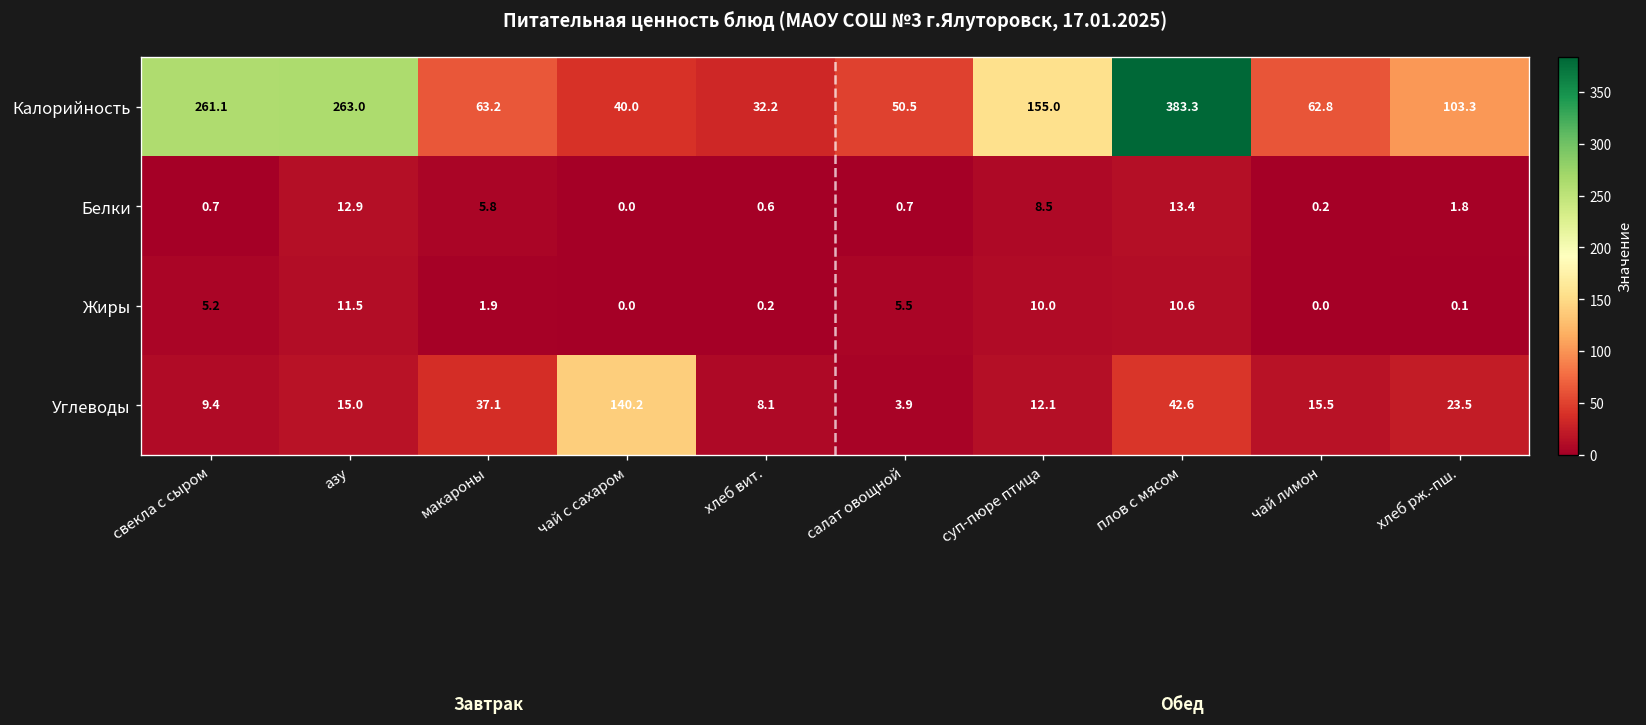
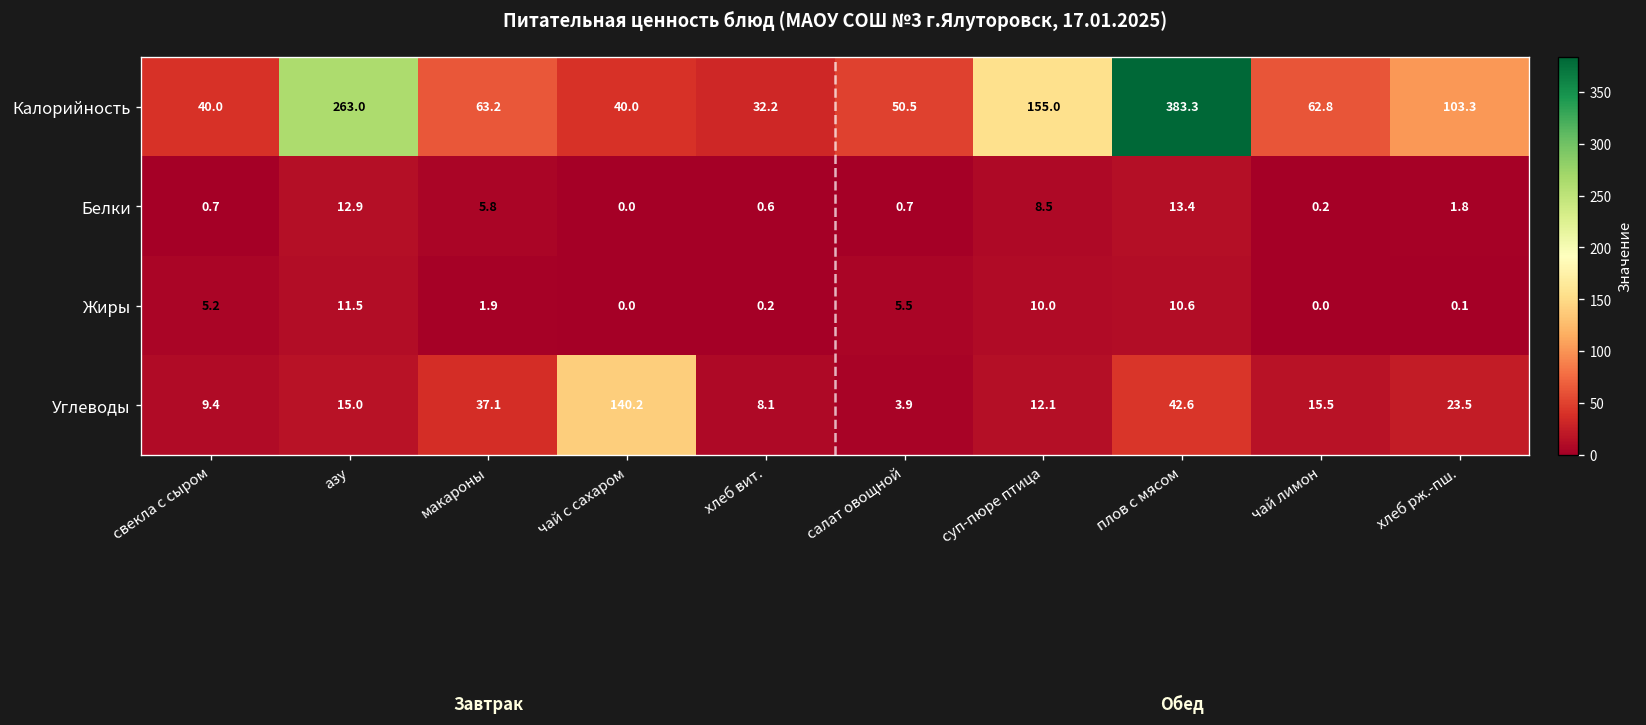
  {
    "Калорийность": {
-     "свекла с сыром": 261.1,
+     "свекла с сыром": 40.0,
      "азу": 263.0,
      "макароны": 63.2,
      "чай с сахаром": 40.0,
      "хлеб вит.": 32.2,
      "салат овощной": 50.5,
      "суп-пюре птица": 155.0,
      "плов с мясом": 383.3,
      "чай лимон": 62.8,
      "хлеб рж.-пш.": 103.3
    },
    "Белки": {
      "свекла с сыром": 0.7,
      "азу": 12.9,
      "макароны": 5.8,
      "чай с сахаром": 0.0,
      "хлеб вит.": 0.6,
      "салат овощной": 0.7,
      "суп-пюре птица": 8.5,
      "плов с мясом": 13.4,
      "чай лимон": 0.2,
      "хлеб рж.-пш.": 1.8
    },
    "Жиры": {
      "свекла с сыром": 5.2,
      "азу": 11.5,
      "макароны": 1.9,
      "чай с сахаром": 0.0,
      "хлеб вит.": 0.2,
      "салат овощной": 5.5,
      "суп-пюре птица": 10.0,
      "плов с мясом": 10.6,
      "чай лимон": 0.0,
      "хлеб рж.-пш.": 0.1
    },
    "Углеводы": {
      "свекла с сыром": 9.4,
      "азу": 15.0,
      "макароны": 37.1,
      "чай с сахаром": 140.2,
      "хлеб вит.": 8.1,
      "салат овощной": 3.9,
      "суп-пюре птица": 12.1,
      "плов с мясом": 42.6,
      "чай лимон": 15.5,
      "хлеб рж.-пш.": 23.5
    }
  }
